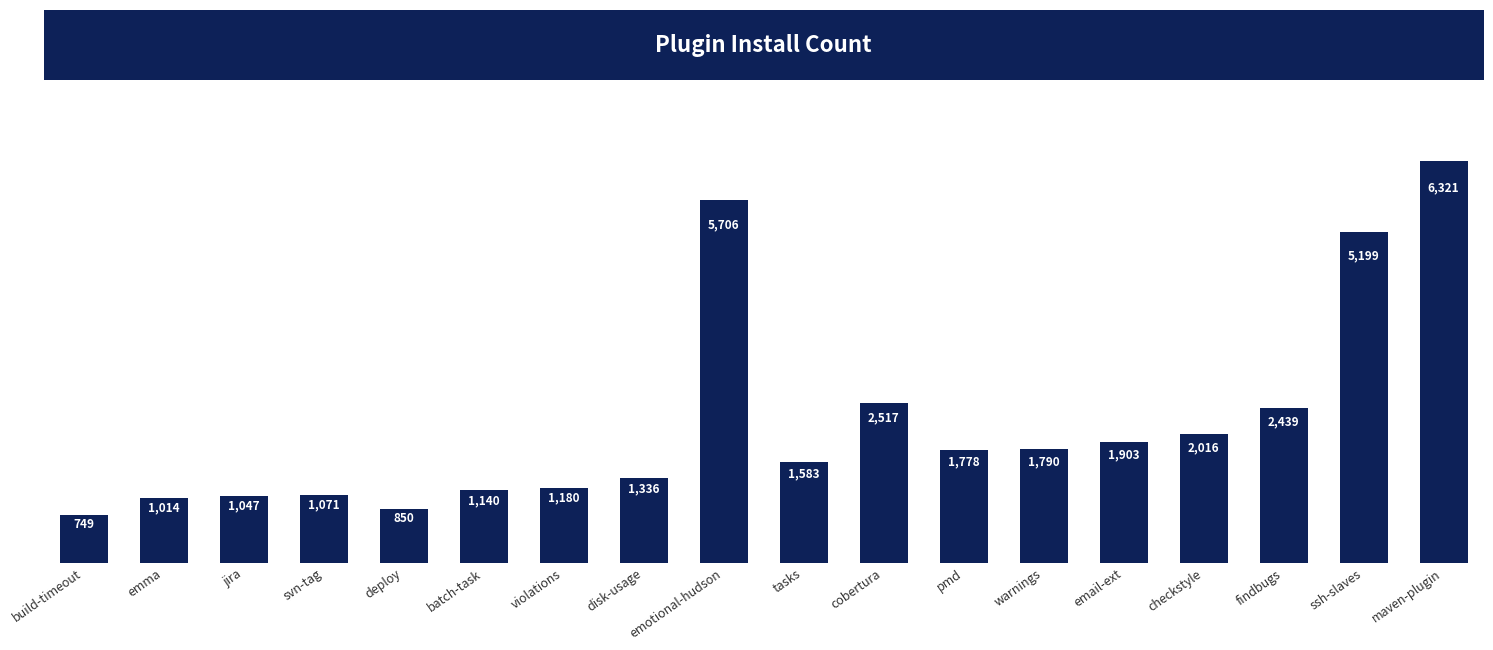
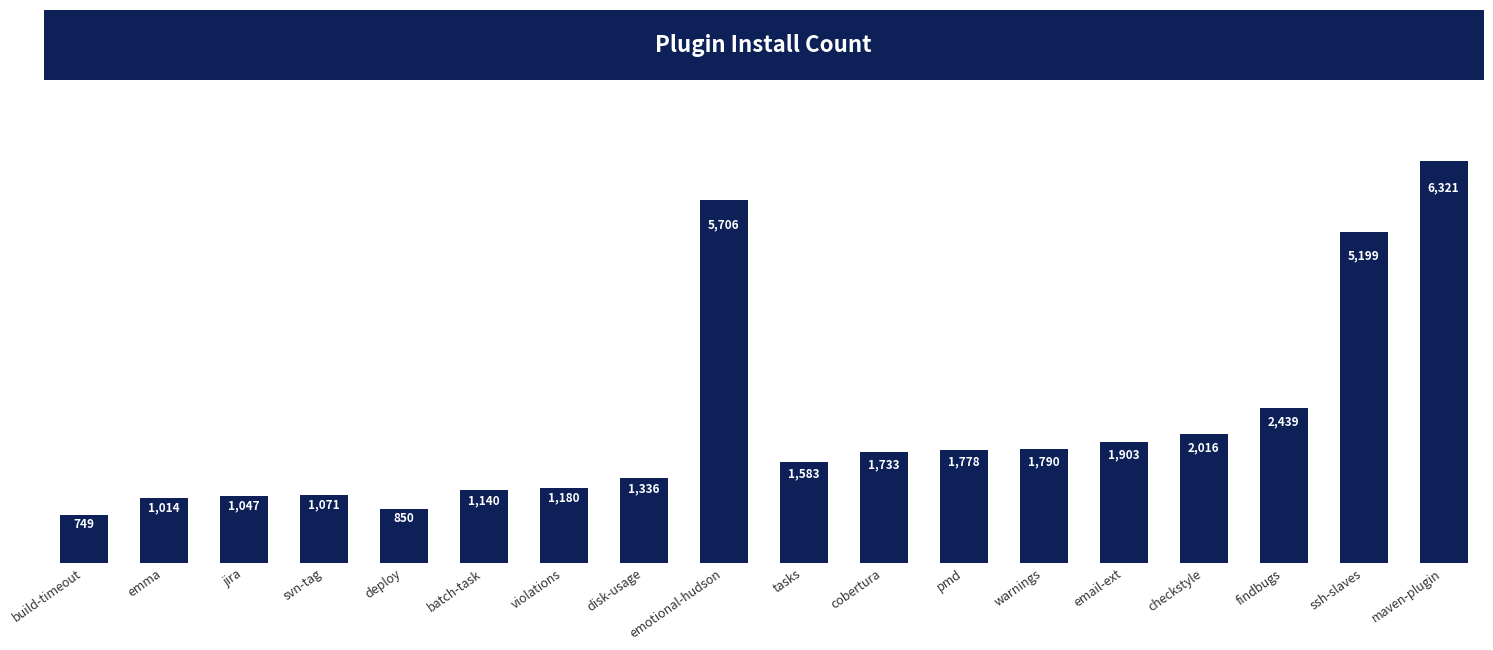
  {
    "build-timeout": "749",
    "emma": "1,014",
    "jira": "1,047",
    "svn-tag": "1,071",
    "deploy": "850",
    "batch-task": "1,140",
    "violations": "1,180",
    "disk-usage": "1,336",
    "emotional-hudson": "5,706",
    "tasks": "1,583",
-   "cobertura": "2,517",
+   "cobertura": "1,733",
    "pmd": "1,778",
    "warnings": "1,790",
    "email-ext": "1,903",
    "checkstyle": "2,016",
    "findbugs": "2,439",
    "ssh-slaves": "5,199",
    "maven-plugin": "6,321"
  }
